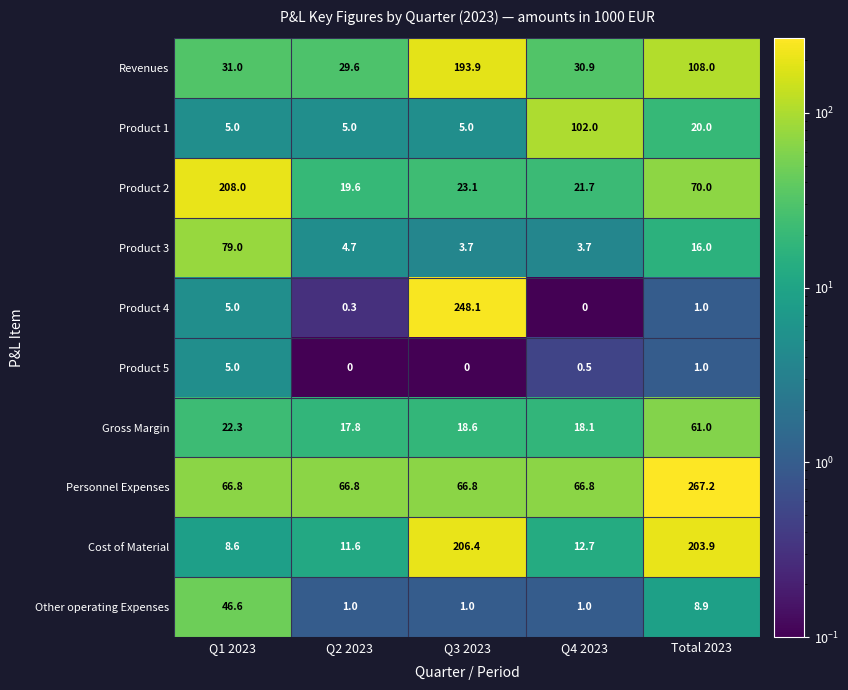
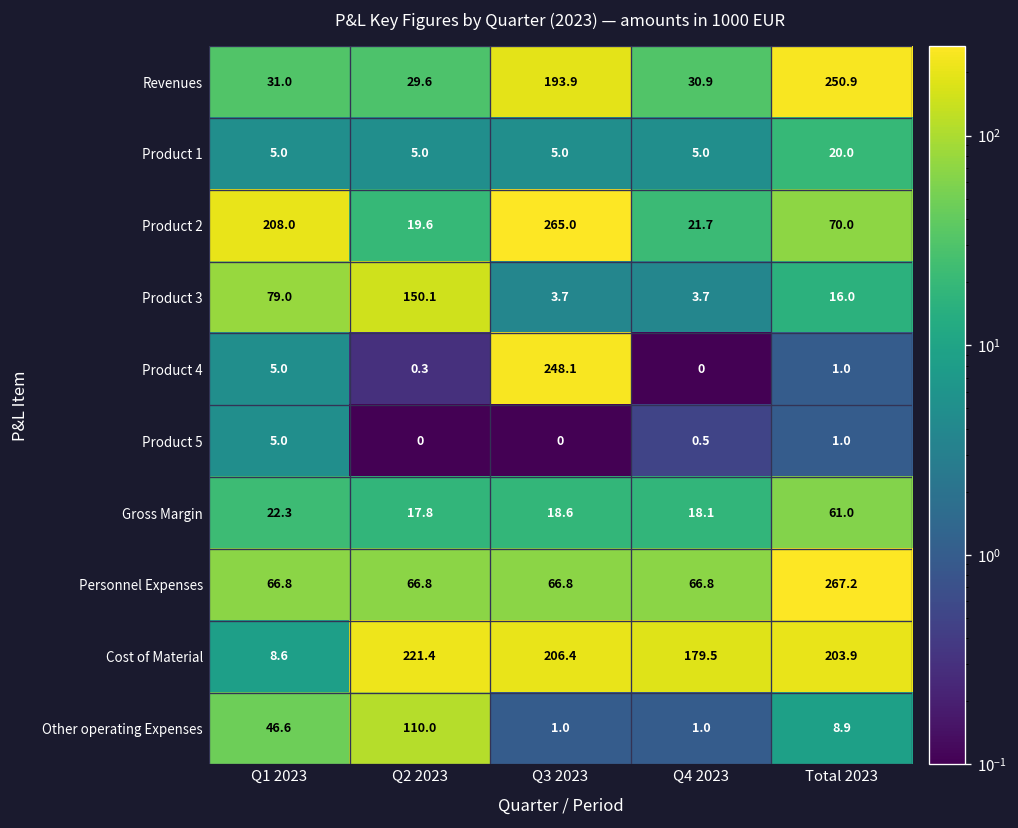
  {
    "Revenues": {
      "Q1 2023": 31.0,
      "Q2 2023": 29.6,
      "Q3 2023": 193.9,
      "Q4 2023": 30.9,
-     "Total 2023": 108.0
+     "Total 2023": 250.9
    },
    "Product 1": {
      "Q1 2023": 5.0,
      "Q2 2023": 5.0,
      "Q3 2023": 5.0,
-     "Q4 2023": 102.0,
+     "Q4 2023": 5.0,
      "Total 2023": 20.0
    },
    "Product 2": {
      "Q1 2023": 208.0,
      "Q2 2023": 19.6,
-     "Q3 2023": 23.1,
+     "Q3 2023": 265.0,
      "Q4 2023": 21.7,
      "Total 2023": 70.0
    },
    "Product 3": {
      "Q1 2023": 79.0,
-     "Q2 2023": 4.7,
+     "Q2 2023": 150.1,
      "Q3 2023": 3.7,
      "Q4 2023": 3.7,
      "Total 2023": 16.0
    },
    "Product 4": {
      "Q1 2023": 5.0,
      "Q2 2023": 0.3,
      "Q3 2023": 248.1,
      "Q4 2023": 0,
      "Total 2023": 1.0
    },
    "Product 5": {
      "Q1 2023": 5.0,
      "Q2 2023": 0,
      "Q3 2023": 0,
      "Q4 2023": 0.5,
      "Total 2023": 1.0
    },
    "Gross Margin": {
      "Q1 2023": 22.3,
      "Q2 2023": 17.8,
      "Q3 2023": 18.6,
      "Q4 2023": 18.1,
      "Total 2023": 61.0
    },
    "Personnel Expenses": {
      "Q1 2023": 66.8,
      "Q2 2023": 66.8,
      "Q3 2023": 66.8,
      "Q4 2023": 66.8,
      "Total 2023": 267.2
    },
    "Cost of Material": {
      "Q1 2023": 8.6,
-     "Q2 2023": 11.6,
+     "Q2 2023": 221.4,
      "Q3 2023": 206.4,
-     "Q4 2023": 12.7,
+     "Q4 2023": 179.5,
      "Total 2023": 203.9
    },
    "Other operating Expenses": {
      "Q1 2023": 46.6,
-     "Q2 2023": 1.0,
+     "Q2 2023": 110.0,
      "Q3 2023": 1.0,
      "Q4 2023": 1.0,
      "Total 2023": 8.9
    }
  }
